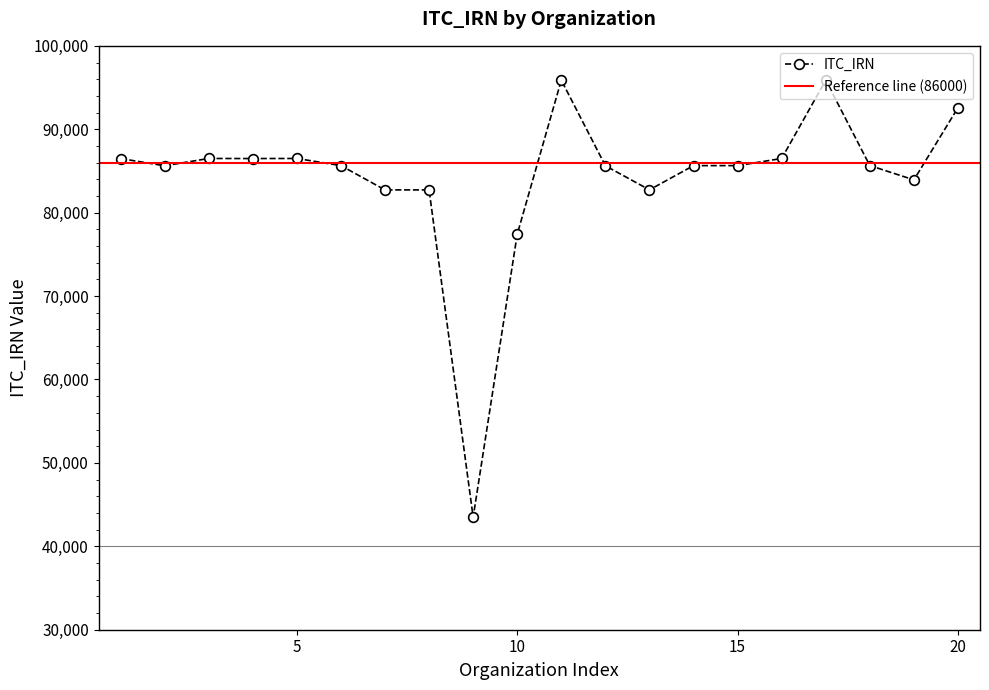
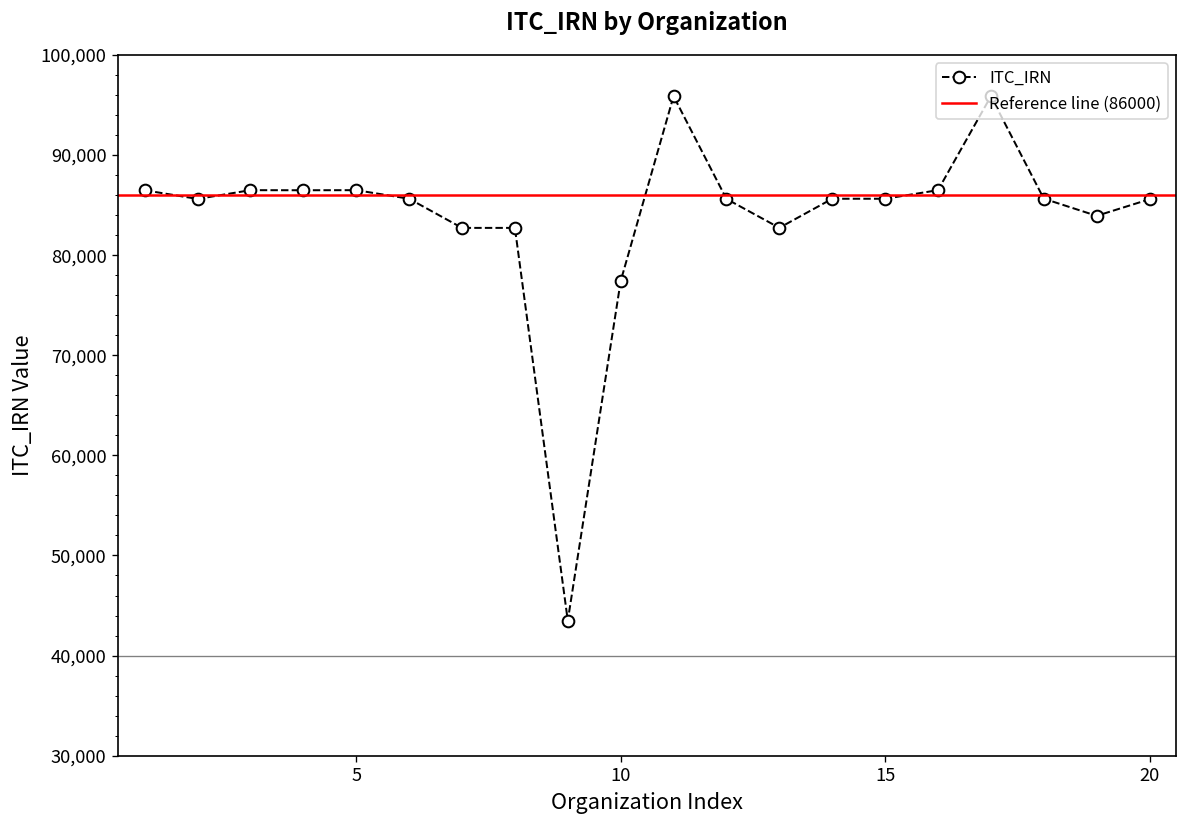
  {
    "5": "86,000",
    "10": "77,000",
    "15": "86,000",
-   "20": "93,000"
+   "20": "86,000"
  }
